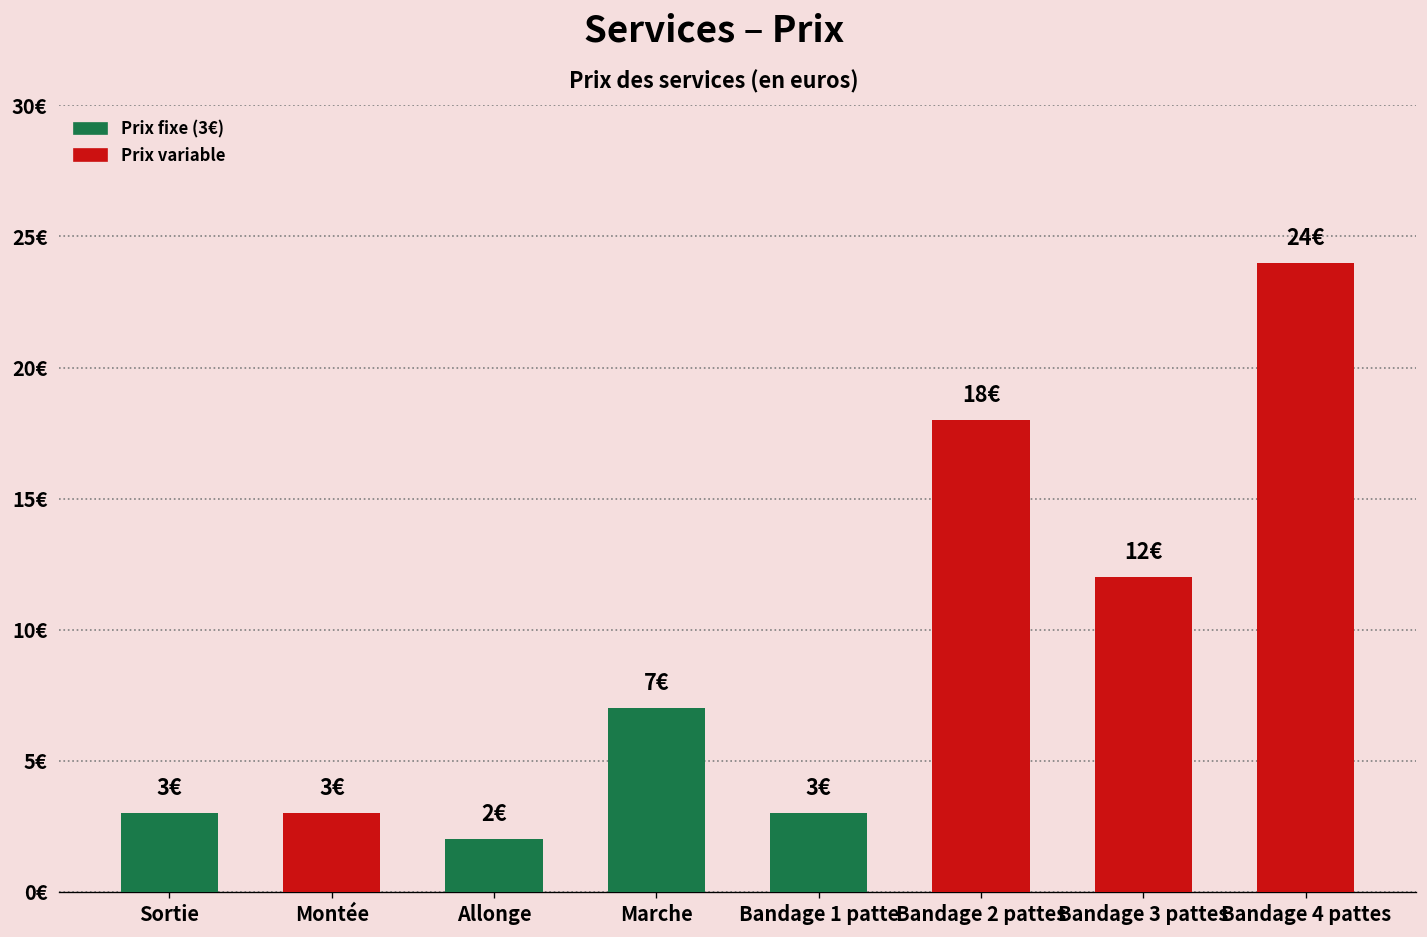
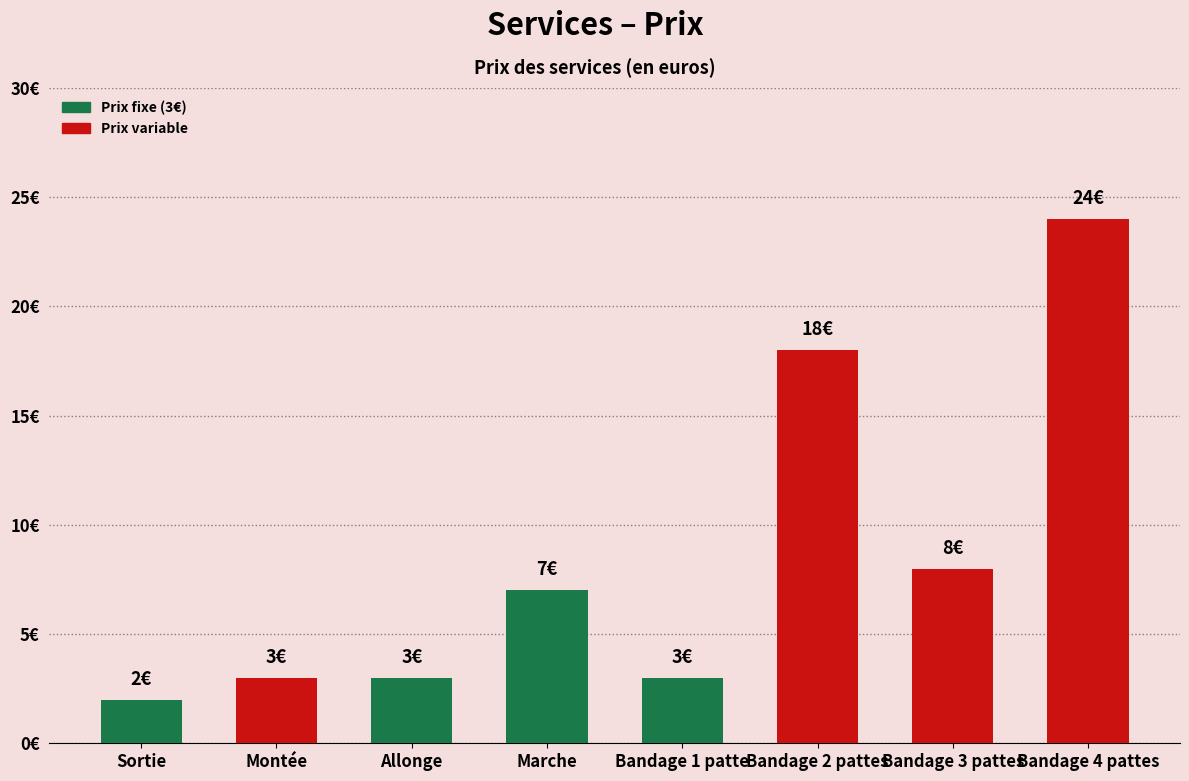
  {
-   "Sortie": "3€",
+   "Sortie": "2€",
    "Montée": "3€",
-   "Allonge": "2€",
+   "Allonge": "3€",
    "Marche": "7€",
    "Bandage 1 patte": "3€",
    "Bandage 2 pattes": "18€",
-   "Bandage 3 pattes": "12€",
+   "Bandage 3 pattes": "8€",
    "Bandage 4 pattes": "24€"
  }
